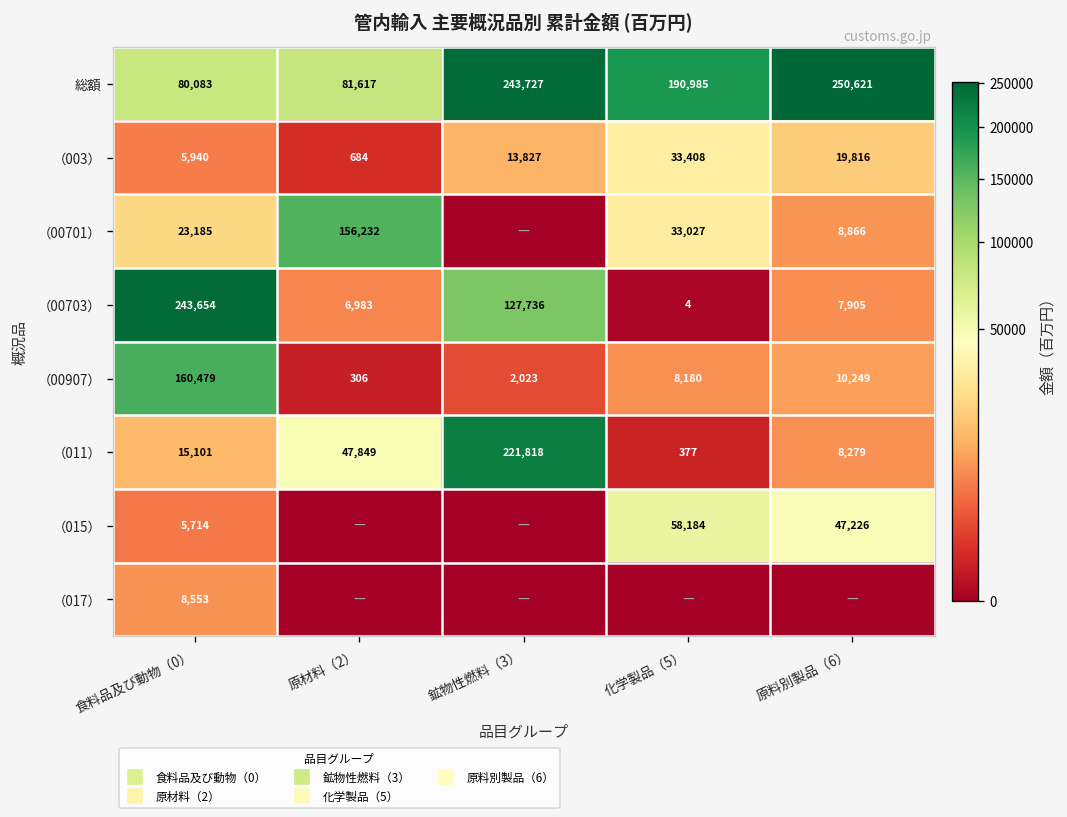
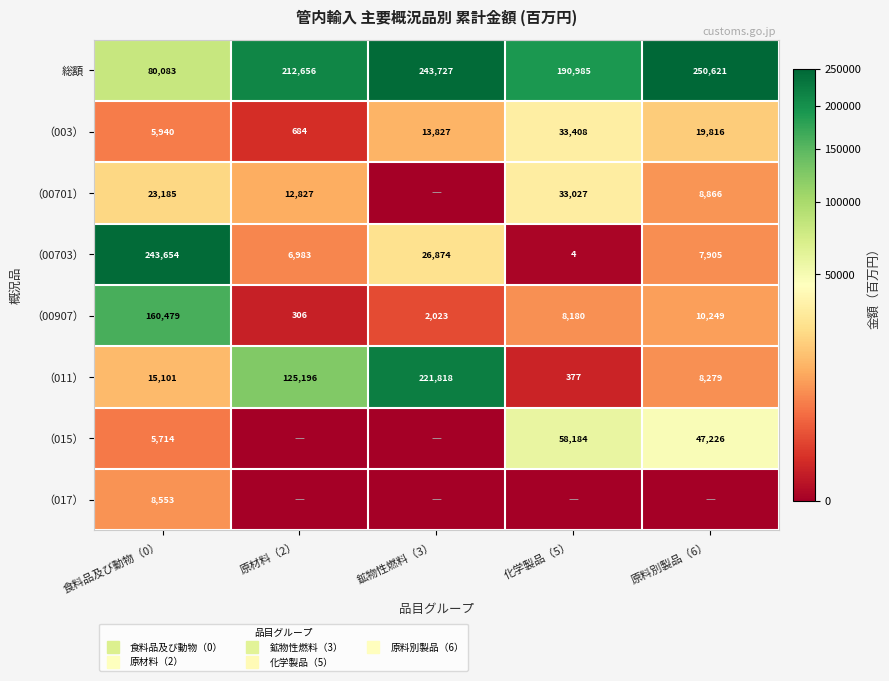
  {
    "総額": {
      "食料品及び動物（0）": "80,083",
-     "原材料（2）": "81,617",
+     "原材料（2）": "212,656",
      "鉱物性燃料（3）": "243,727",
      "化学製品（5）": "190,985",
      "原料別製品（6）": "250,621"
    },
    "（003）": {
      "食料品及び動物（0）": "5,940",
      "原材料（2）": "684",
      "鉱物性燃料（3）": "13,827",
      "化学製品（5）": "33,408",
      "原料別製品（6）": "19,816"
    },
    "（00701）": {
      "食料品及び動物（0）": "23,185",
-     "原材料（2）": "156,232",
+     "原材料（2）": "12,827",
      "化学製品（5）": "33,027",
      "原料別製品（6）": "8,866"
    },
    "（00703）": {
      "食料品及び動物（0）": "243,654",
      "原材料（2）": "6,983",
-     "鉱物性燃料（3）": "127,736",
+     "鉱物性燃料（3）": "26,874",
      "化学製品（5）": "4",
      "原料別製品（6）": "7,905"
    },
    "（00907）": {
      "食料品及び動物（0）": "160,479",
      "原材料（2）": "306",
      "鉱物性燃料（3）": "2,023",
      "化学製品（5）": "8,180",
      "原料別製品（6）": "10,249"
    },
    "（011）": {
      "食料品及び動物（0）": "15,101",
-     "原材料（2）": "47,849",
+     "原材料（2）": "125,196",
      "鉱物性燃料（3）": "221,818",
      "化学製品（5）": "377",
      "原料別製品（6）": "8,279"
    },
    "（015）": {
      "食料品及び動物（0）": "5,714",
      "化学製品（5）": "58,184",
      "原料別製品（6）": "47,226"
    },
    "（017）": {
      "食料品及び動物（0）": "8,553"
    }
  }
